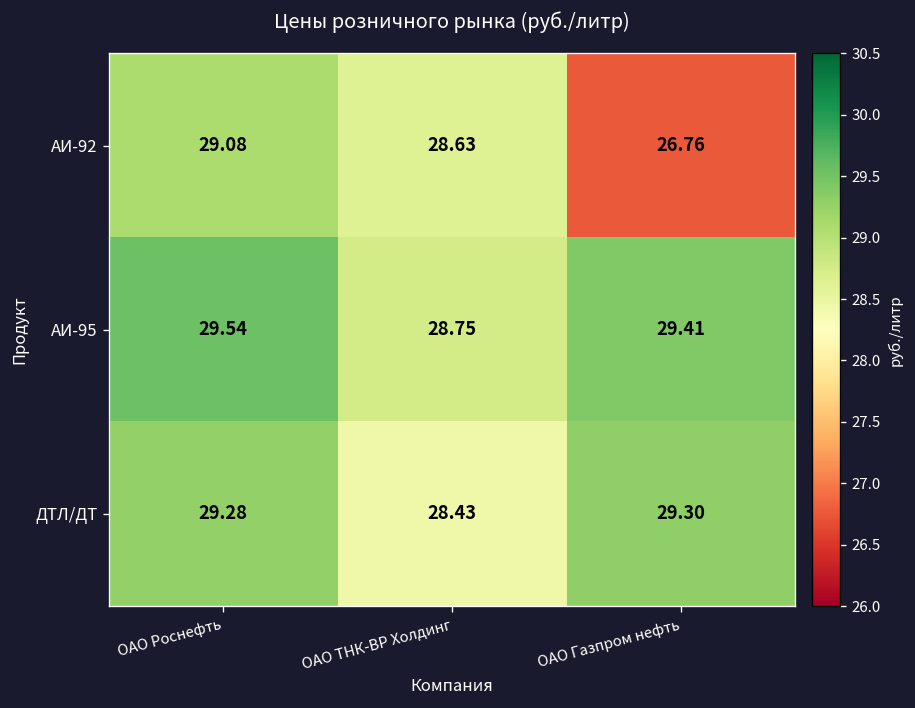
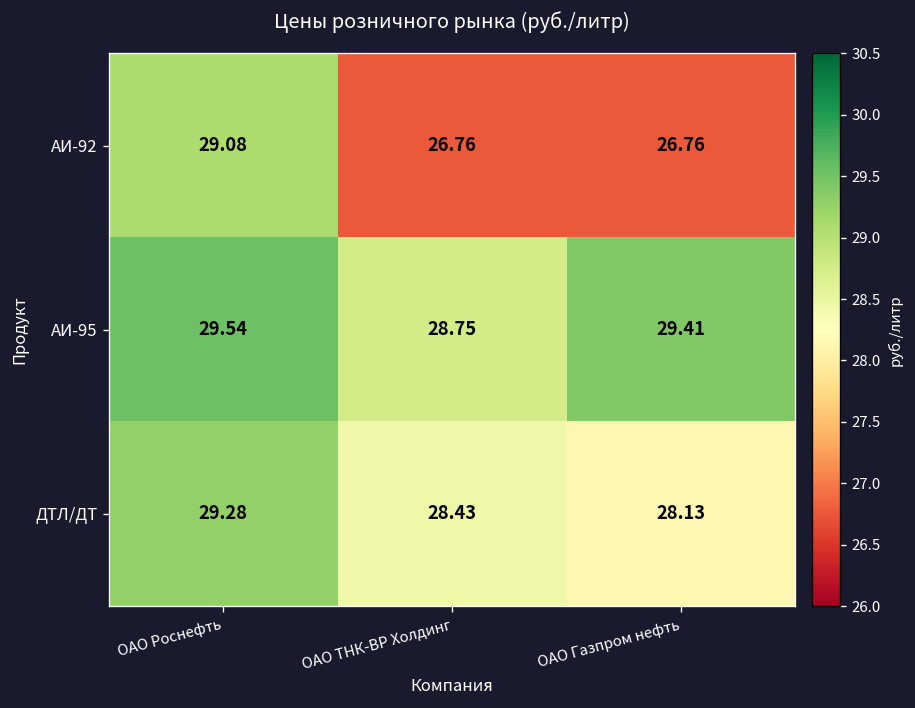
  {
    "АИ-92": {
      "ОАО Роснефть": 29.08,
-     "ОАО ТНК-ВР Холдинг": 28.63,
+     "ОАО ТНК-ВР Холдинг": 26.76,
      "ОАО Газпром нефть": 26.76
    },
    "АИ-95": {
      "ОАО Роснефть": 29.54,
      "ОАО ТНК-ВР Холдинг": 28.75,
      "ОАО Газпром нефть": 29.41
    },
    "ДТЛ/ДТ": {
      "ОАО Роснефть": 29.28,
      "ОАО ТНК-ВР Холдинг": 28.43,
-     "ОАО Газпром нефть": 29.30
+     "ОАО Газпром нефть": 28.13
    }
  }
